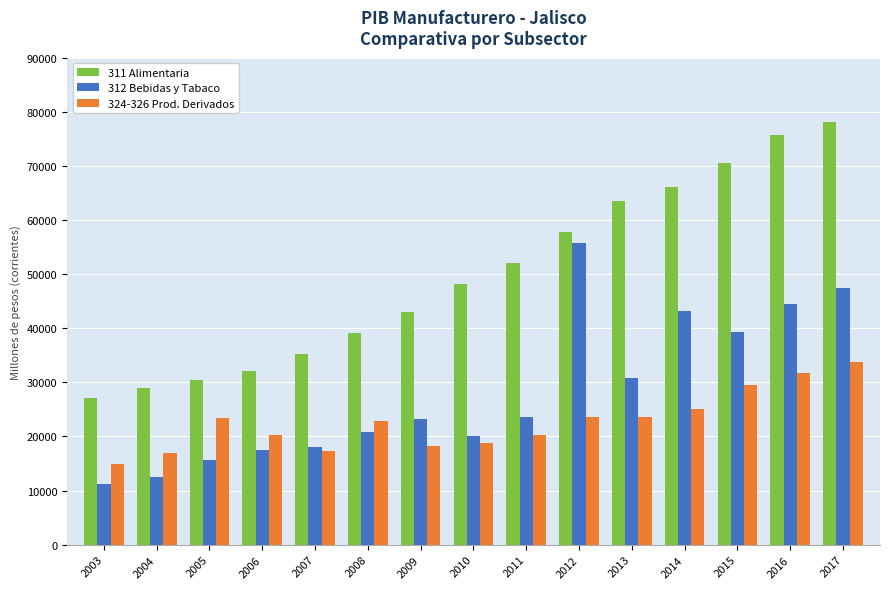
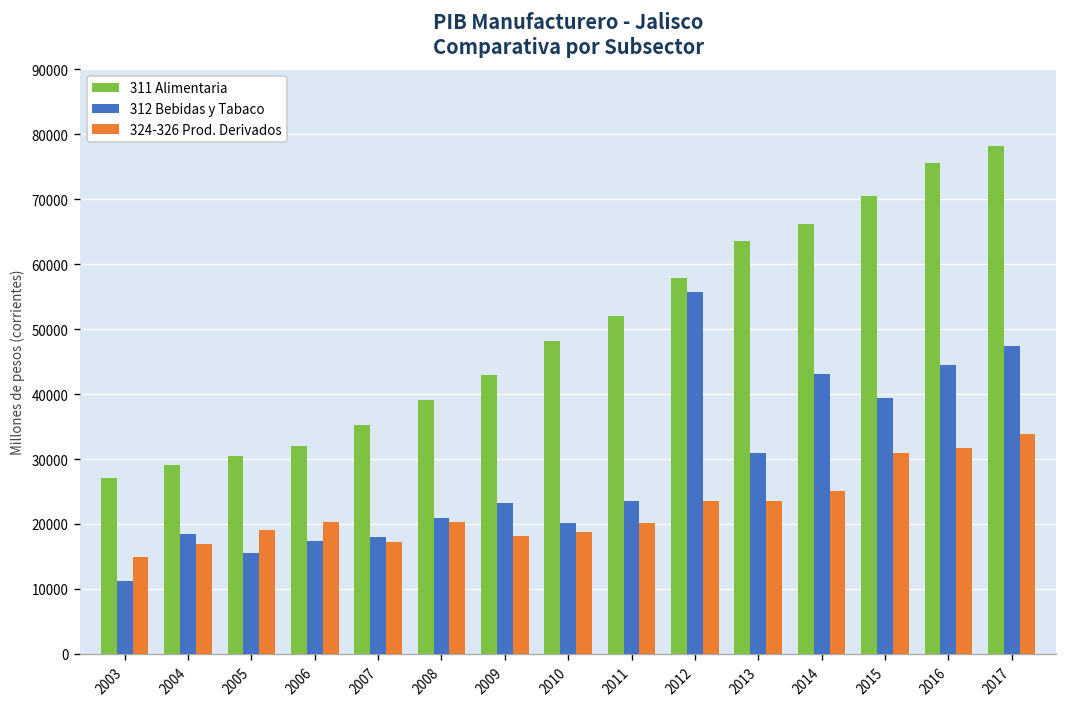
  {
    "311 Alimentaria": {
      "2003": 27000,
      "2004": 29000,
      "2005": 30000,
      "2006": 32000,
      "2007": 35000,
      "2008": 39000,
      "2009": 43000,
      "2010": 48000,
      "2011": 52000,
      "2012": 58000,
      "2013": 64000,
      "2014": 66000,
      "2015": 71000,
      "2016": 76000,
      "2017": 78000
    },
    "312 Bebidas y Tabaco": {
      "2003": 11000,
-     "2004": 13000,
+     "2004": 19000,
      "2005": 16000,
      "2006": 17000,
      "2007": 18000,
      "2008": 21000,
      "2009": 23000,
      "2010": 20000,
      "2011": 24000,
      "2012": 56000,
      "2013": 31000,
      "2014": 43000,
      "2015": 39000,
      "2016": 45000,
      "2017": 47000
    },
    "324-326 Prod. Derivados": {
      "2003": 15000,
      "2004": 17000,
-     "2005": 23000,
+     "2005": 19000,
      "2006": 20000,
      "2007": 17000,
-     "2008": 23000,
+     "2008": 20000,
      "2009": 18000,
      "2010": 19000,
      "2011": 20000,
      "2012": 24000,
      "2013": 24000,
      "2014": 25000,
-     "2015": 29000,
+     "2015": 31000,
      "2016": 32000,
      "2017": 34000
    }
  }
